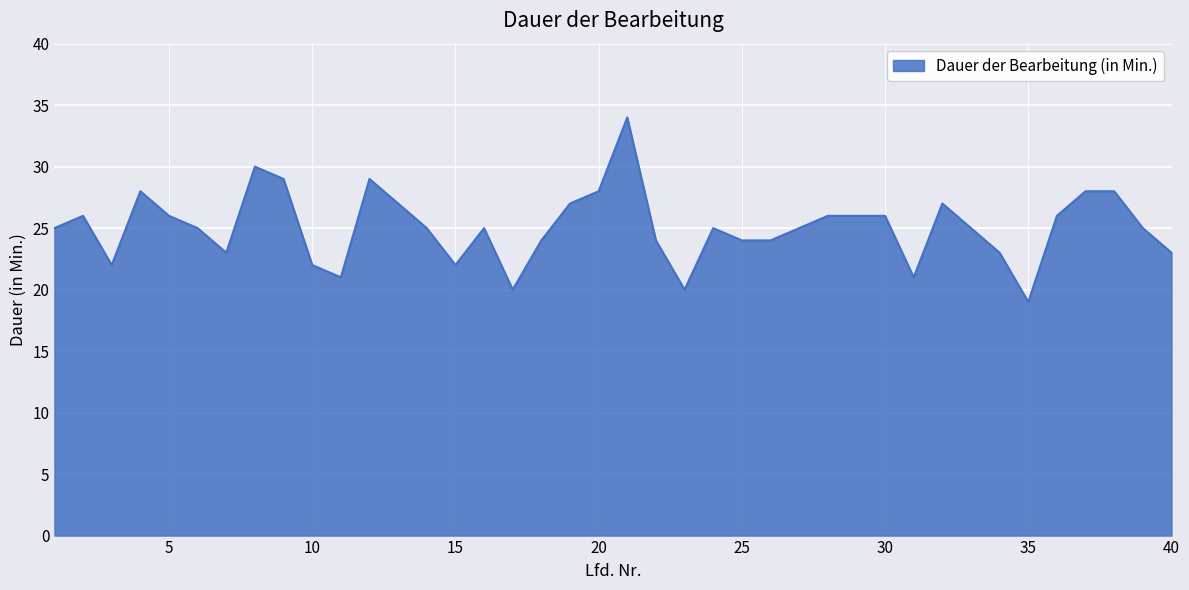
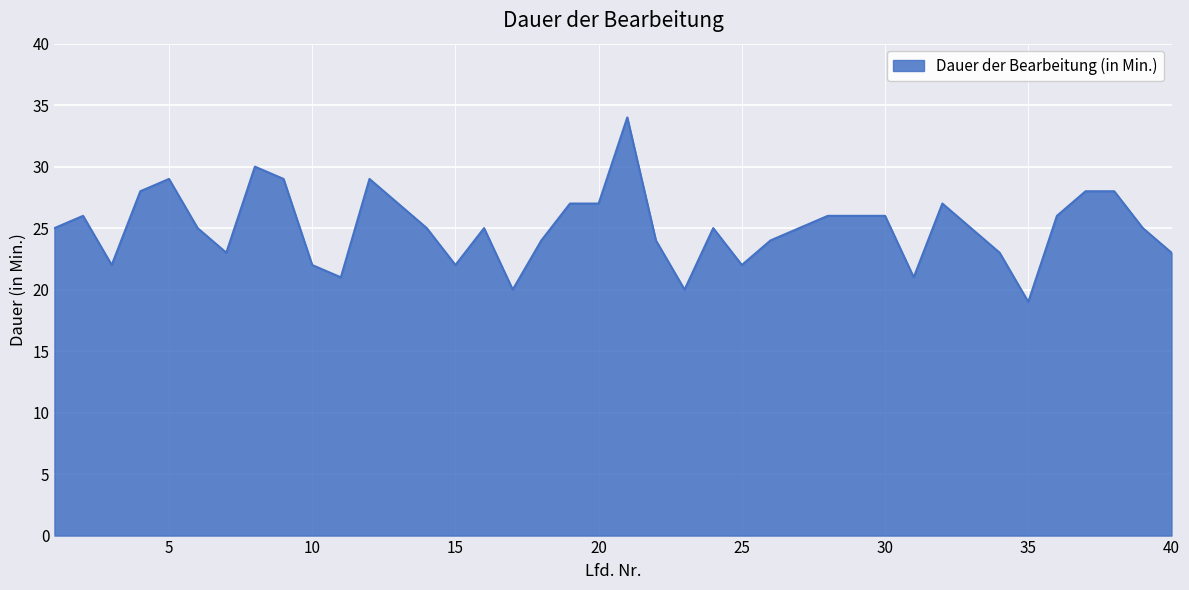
  {
-   "5": 26,
+   "5": 29,
    "10": 22,
    "15": 22,
-   "20": 28,
-   "25": 24,
+   "20": 27,
+   "25": 22,
    "30": 26,
    "35": 19,
    "40": 23
  }
